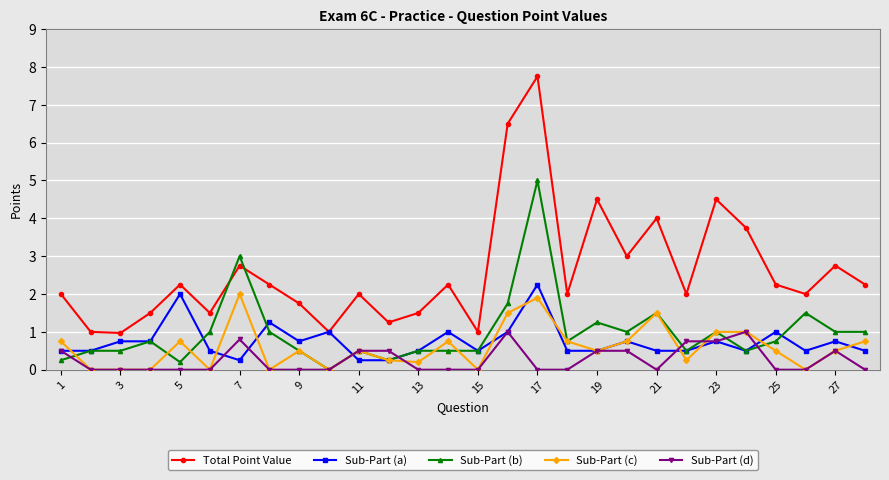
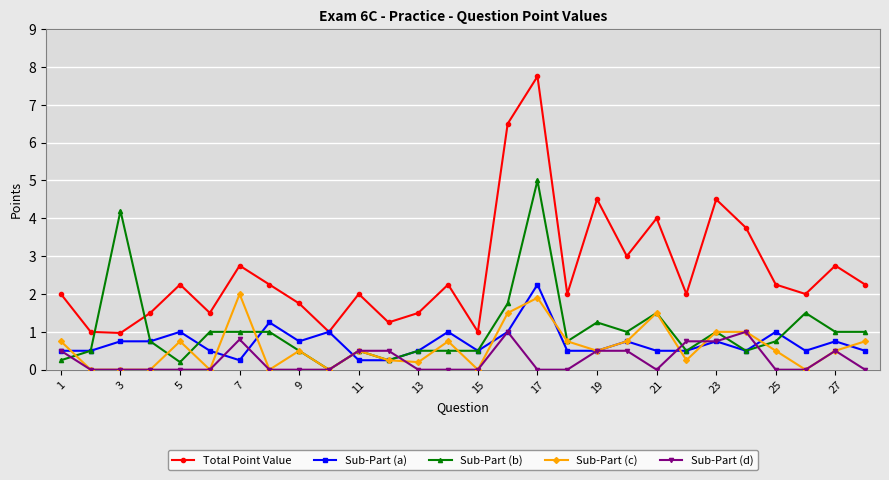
  {
    "Total Point Value": {
      "1": 2.0,
      "3": 1.0,
      "5": 2.3,
      "7": 2.8,
      "9": 1.8,
      "11": 2.0,
      "13": 1.5,
      "15": 1.0,
      "17": 7.8,
      "19": 4.5,
      "21": 4.0,
      "23": 4.5,
      "25": 2.3,
      "27": 2.8
    },
    "Sub-Part (a)": {
      "3": 0.8,
-     "5": 2,
+     "5": 1,
      "7": 0.3,
      "9": 0.8,
      "11": 0.3,
      "17": 2.3,
      "21": 0.5,
      "25": 1,
      "27": 0.8
    },
    "Sub-Part (b)": {
      "1": 0.3,
-     "3": 0.5,
+     "3": 4.2,
      "5": 0.2,
-     "7": 3,
+     "7": 1,
      "17": 5.0,
      "19": 1.3,
      "25": 0.8,
      "27": 1.0
    },
    "Sub-Part (c)": {
      "1": 0.8,
      "5": 0.8,
      "7": 2.0,
      "13": 0.2,
      "17": 1.9,
      "25": 0.5
    },
    "Sub-Part (d)": {
      "5": 0.0,
      "7": 0.8,
      "9": 0.0,
      "13": 0.0,
      "17": 0.0,
      "21": 0.0,
      "25": 0.0
    }
  }
